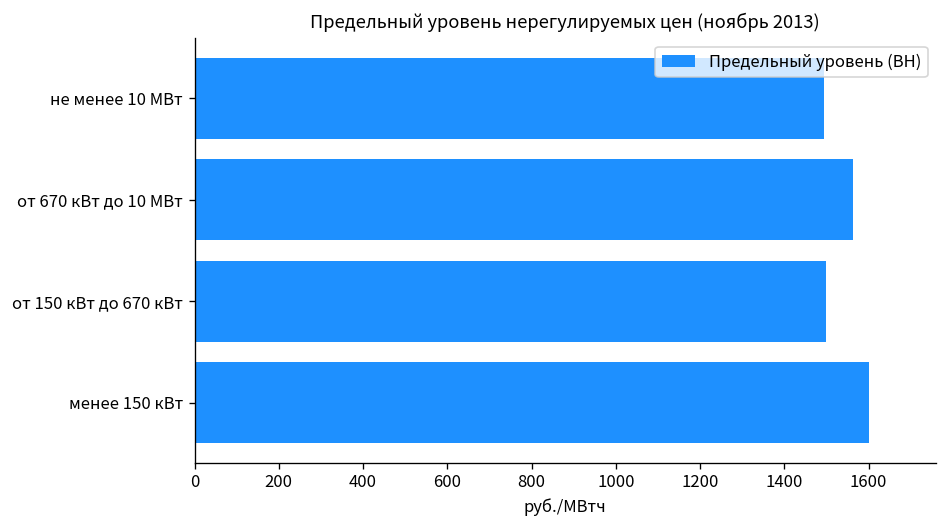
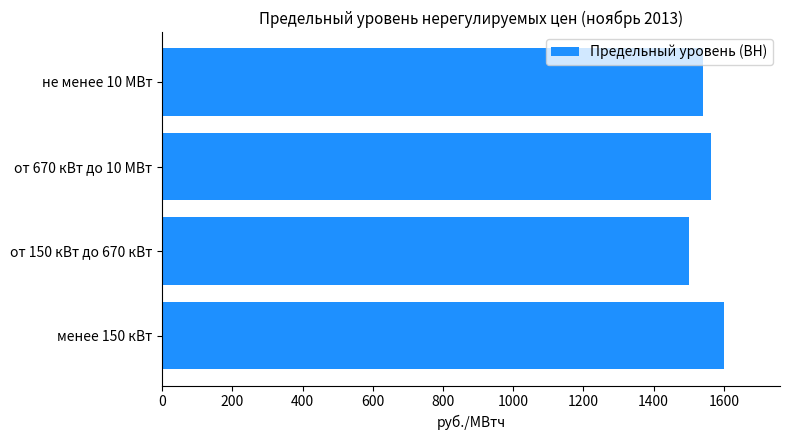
  {
-   "не менее 10 МВт": 1490,
+   "не менее 10 МВт": 1540,
    "от 670 кВт до 10 МВт": 1560,
    "от 150 кВт до 670 кВт": 1500,
    "менее 150 кВт": 1600
  }
